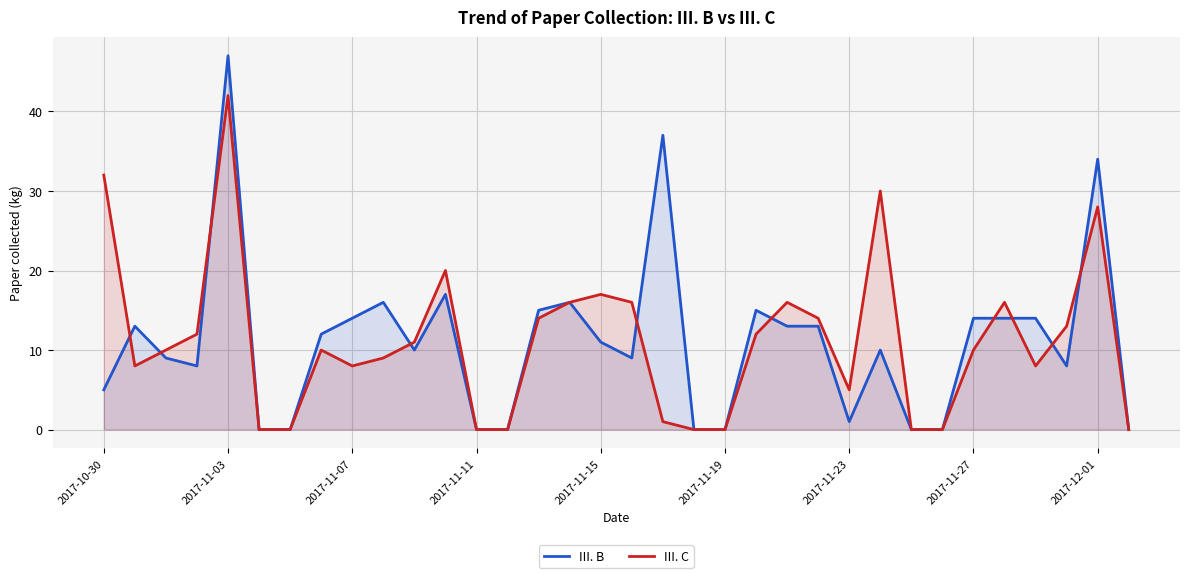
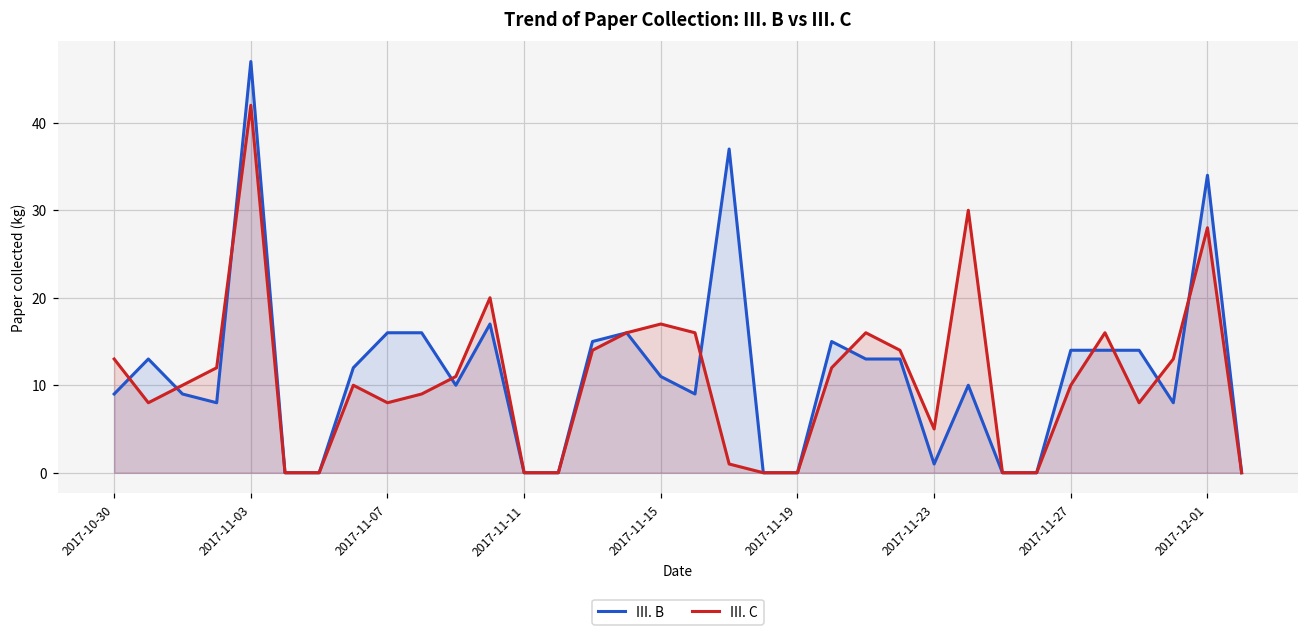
  {
    "III. B": {
-     "2017-10-30": 5,
+     "2017-10-30": 9,
      "2017-11-03": 47,
-     "2017-11-07": 14,
+     "2017-11-07": 16,
      "2017-11-15": 11,
      "2017-11-23": 1,
      "2017-11-27": 14,
      "2017-12-01": 34
    },
    "III. C": {
-     "2017-10-30": 32,
+     "2017-10-30": 13,
      "2017-11-03": 42,
      "2017-11-07": 8,
      "2017-11-15": 17,
      "2017-11-23": 5,
      "2017-11-27": 10,
      "2017-12-01": 28
    }
  }
